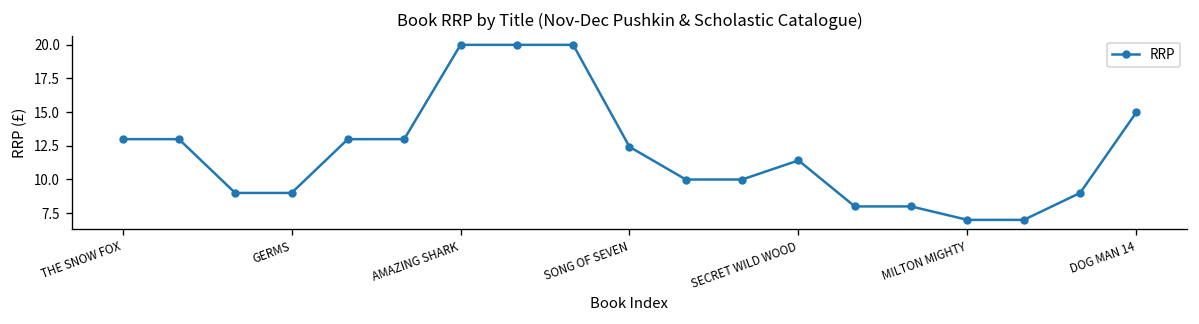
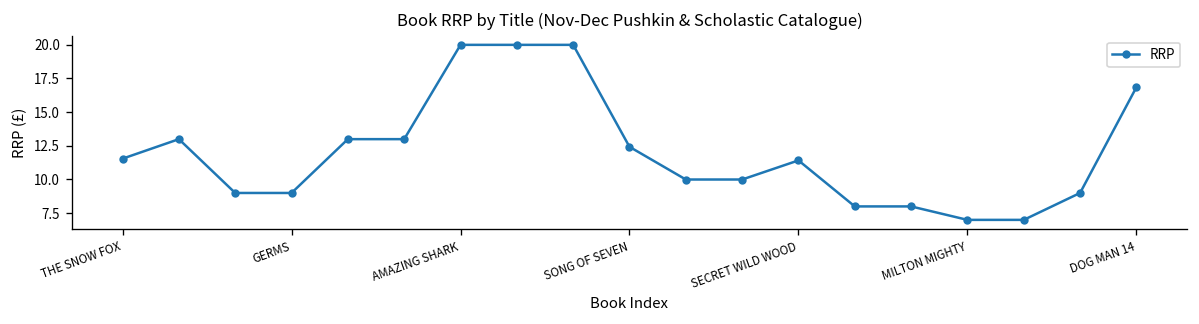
  {
-   "THE SNOW FOX": 13.0,
+   "THE SNOW FOX": 11.5,
    "GERMS": 9.0,
    "AMAZING SHARK": 20.0,
    "SONG OF SEVEN": 12.4,
    "SECRET WILD WOOD": 11.4,
    "MILTON MIGHTY": 7.0,
-   "DOG MAN 14": 15.0
+   "DOG MAN 14": 16.9
  }
